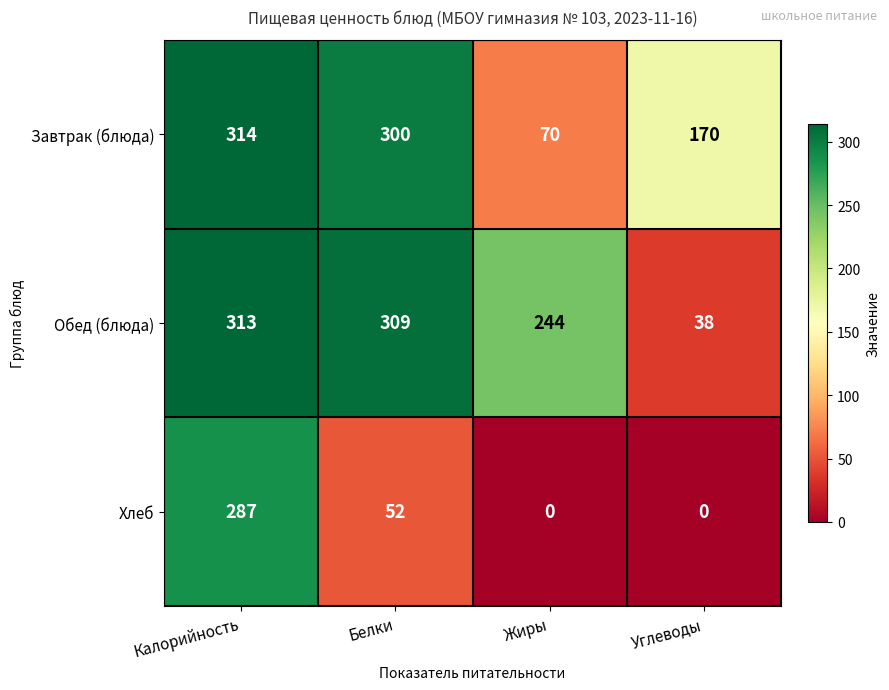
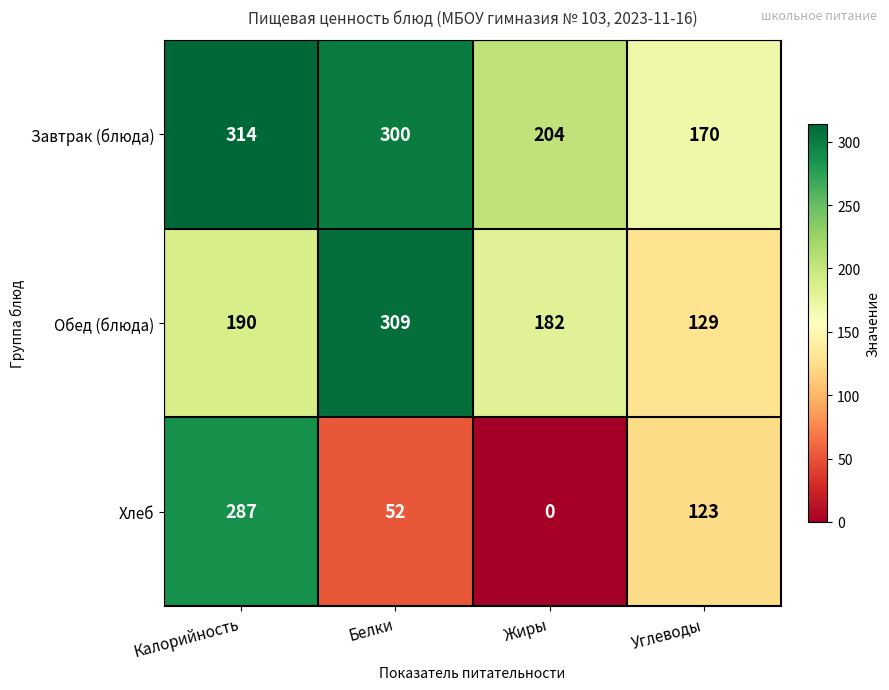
  {
    "Завтрак (блюда)": {
      "Калорийность": 314,
      "Белки": 300,
-     "Жиры": 70,
+     "Жиры": 204,
      "Углеводы": 170
    },
    "Обед (блюда)": {
-     "Калорийность": 313,
+     "Калорийность": 190,
      "Белки": 309,
-     "Жиры": 244,
-     "Углеводы": 38
+     "Жиры": 182,
+     "Углеводы": 129
    },
    "Хлеб": {
      "Калорийность": 287,
      "Белки": 52,
      "Жиры": 0,
-     "Углеводы": 0
+     "Углеводы": 123
    }
  }
